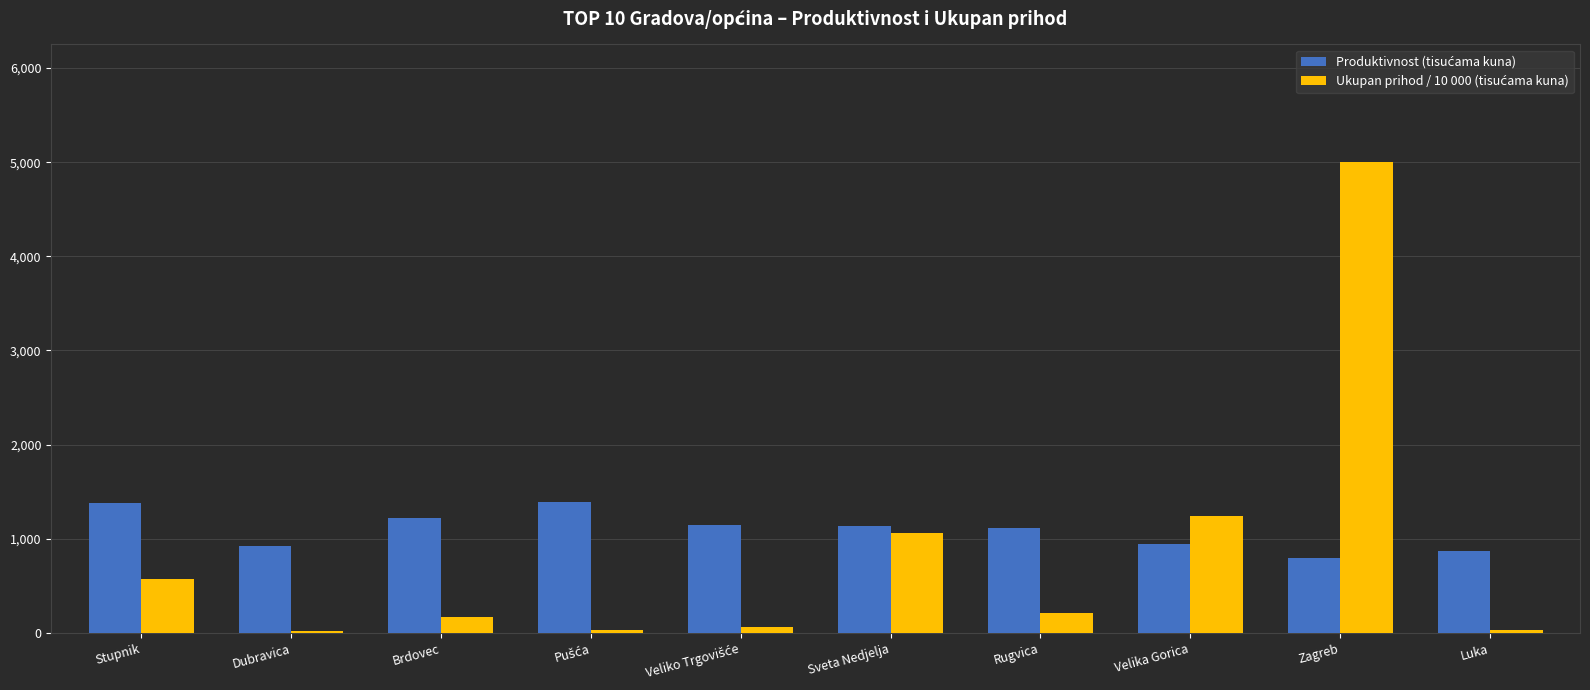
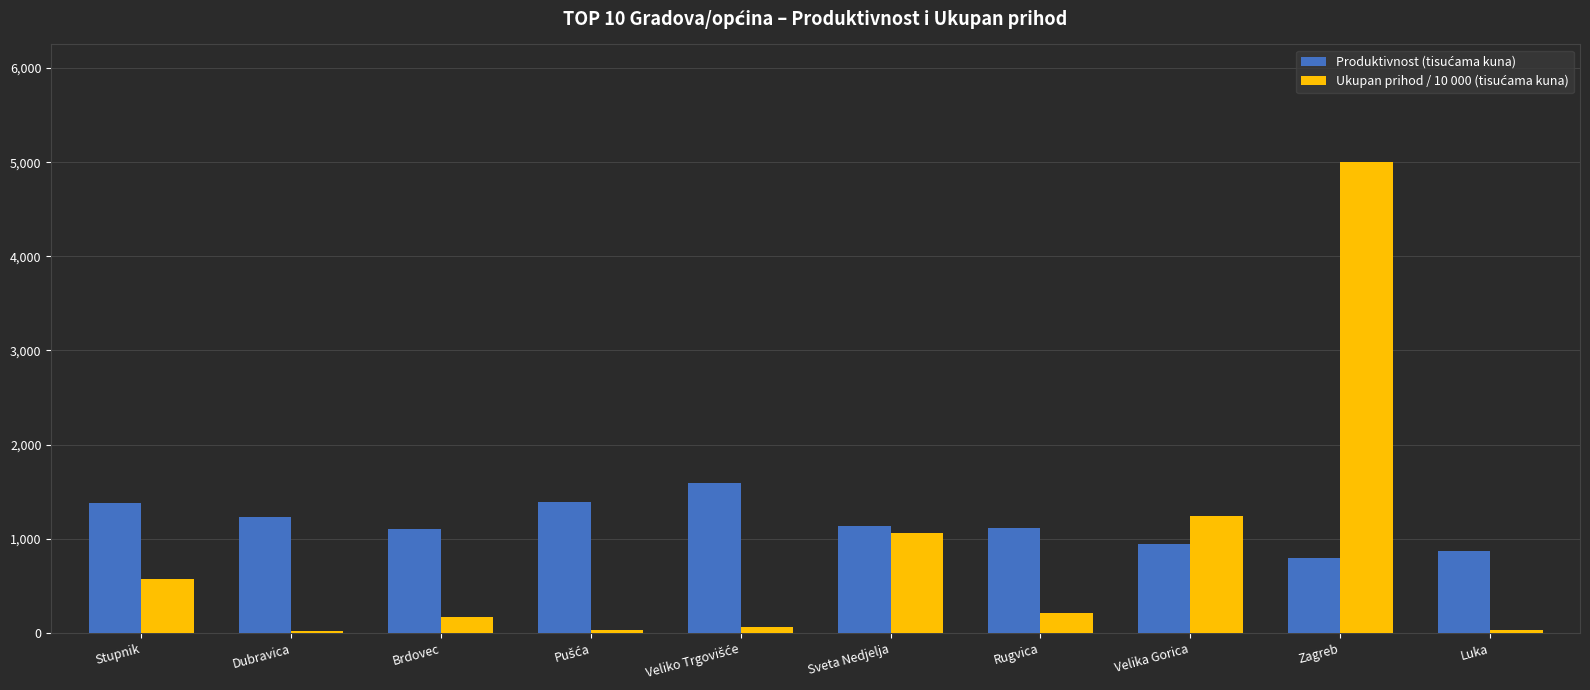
  {
    "Produktivnost (tisućama kuna)": {
      "Stupnik": "1,400",
-     "Dubravica": "900",
-     "Brdovec": "1,200",
+     "Dubravica": "1,200",
+     "Brdovec": "1,100",
      "Pušća": "1,400",
-     "Veliko Trgovišće": "1,200",
+     "Veliko Trgovišće": "1,600",
      "Sveta Nedjelja": "1,100",
      "Rugvica": "1,100",
      "Velika Gorica": "900",
      "Zagreb": "800",
      "Luka": "900"
    },
    "Ukupan prihod / 10 000 (tisućama kuna)": {
      "Stupnik": "600",
      "Brdovec": "200",
      "Pušća": "0",
      "Veliko Trgovišće": "100",
      "Sveta Nedjelja": "1,100",
      "Rugvica": "200",
      "Velika Gorica": "1,200",
      "Zagreb": "5,000",
      "Luka": "0"
    }
  }
